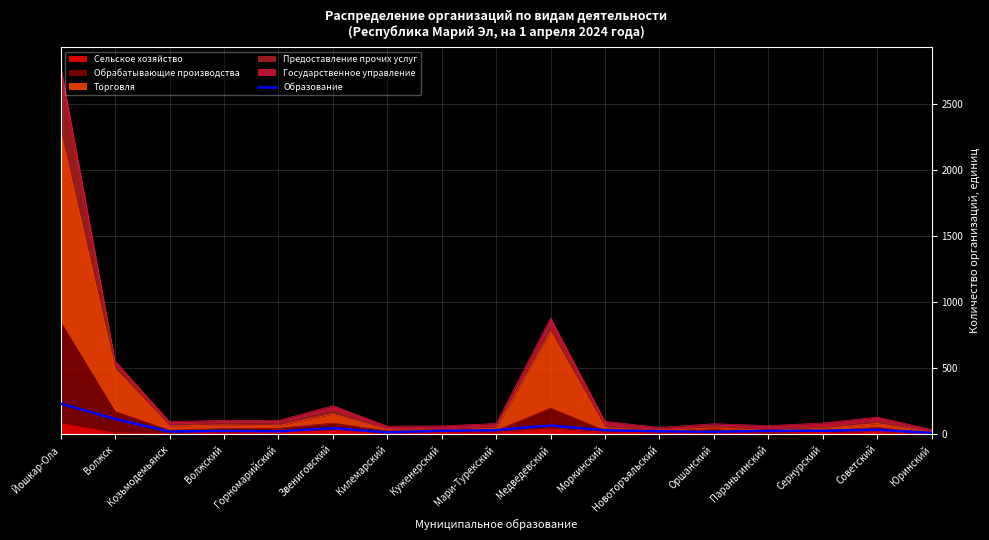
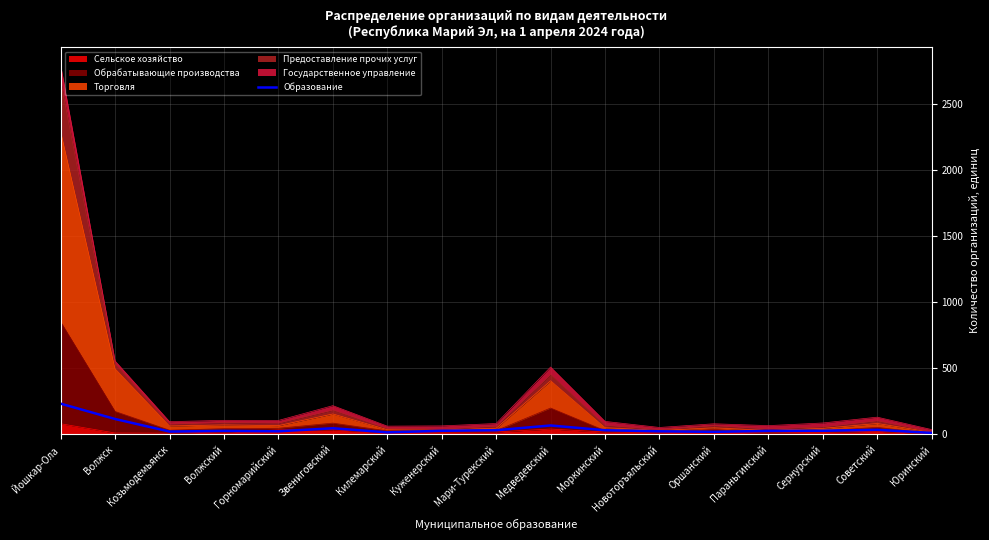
  {
    "Сельское хозяйство": {
      "Йошкар-Ола": 80,
      "Волжск": 10,
      "Медведевский": 40
    },
    "Обрабатывающие производства": {
      "Йошкар-Ола": 770,
      "Волжск": 160,
      "Звениговский": 50,
      "Медведевский": 160
    },
    "Торговля": {
      "Йошкар-Ола": 1440,
      "Волжск": 320,
      "Звениговский": 70,
-     "Медведевский": 580,
+     "Медведевский": 210,
      "Советский": 30
    },
    "Образование": {
      "Йошкар-Ола": 230,
      "Волжск": 120,
      "Медведевский": 70
    }
  }
